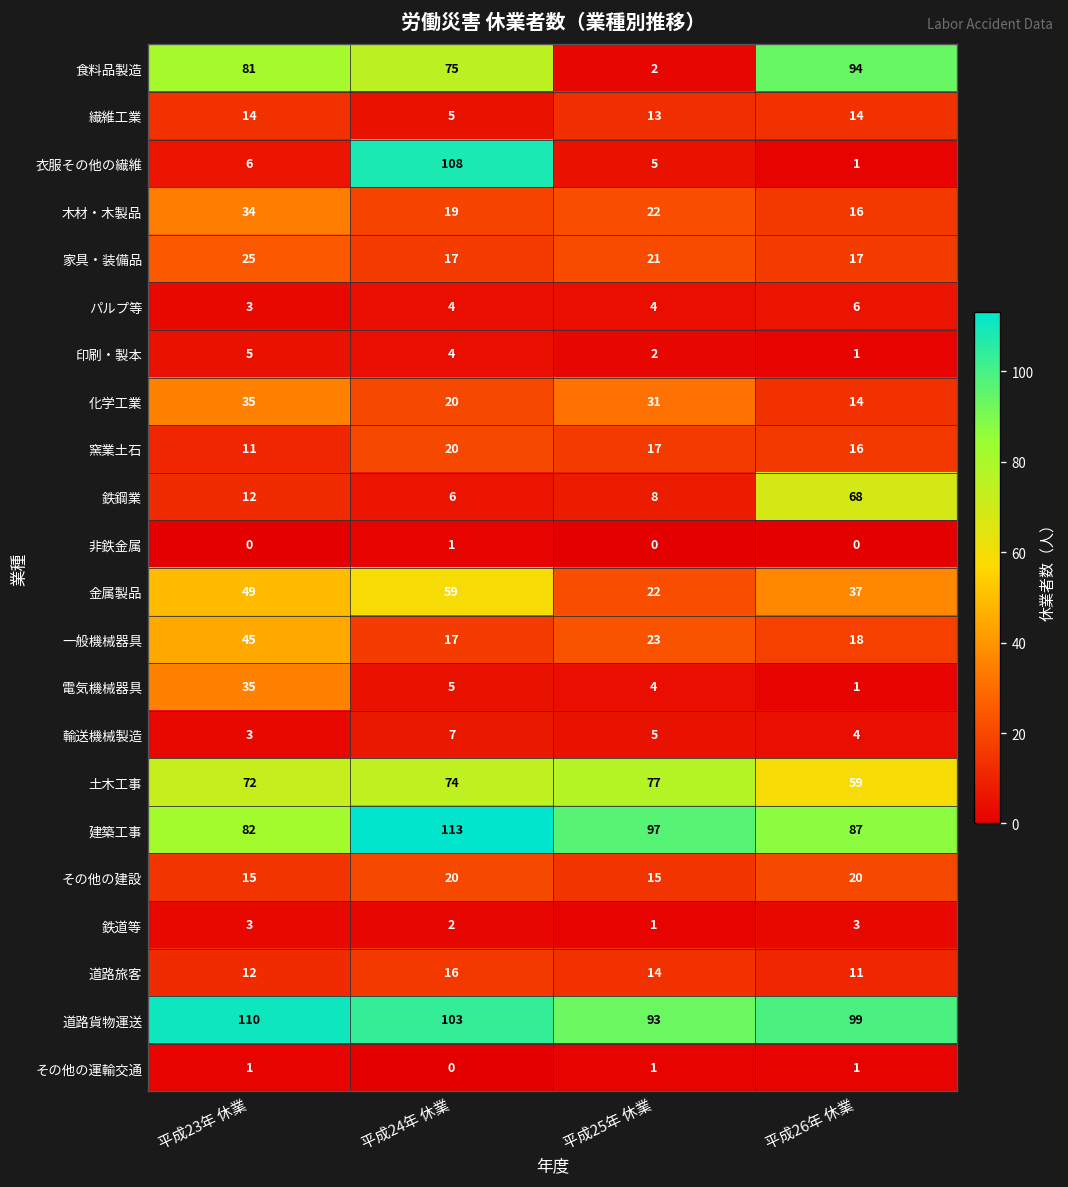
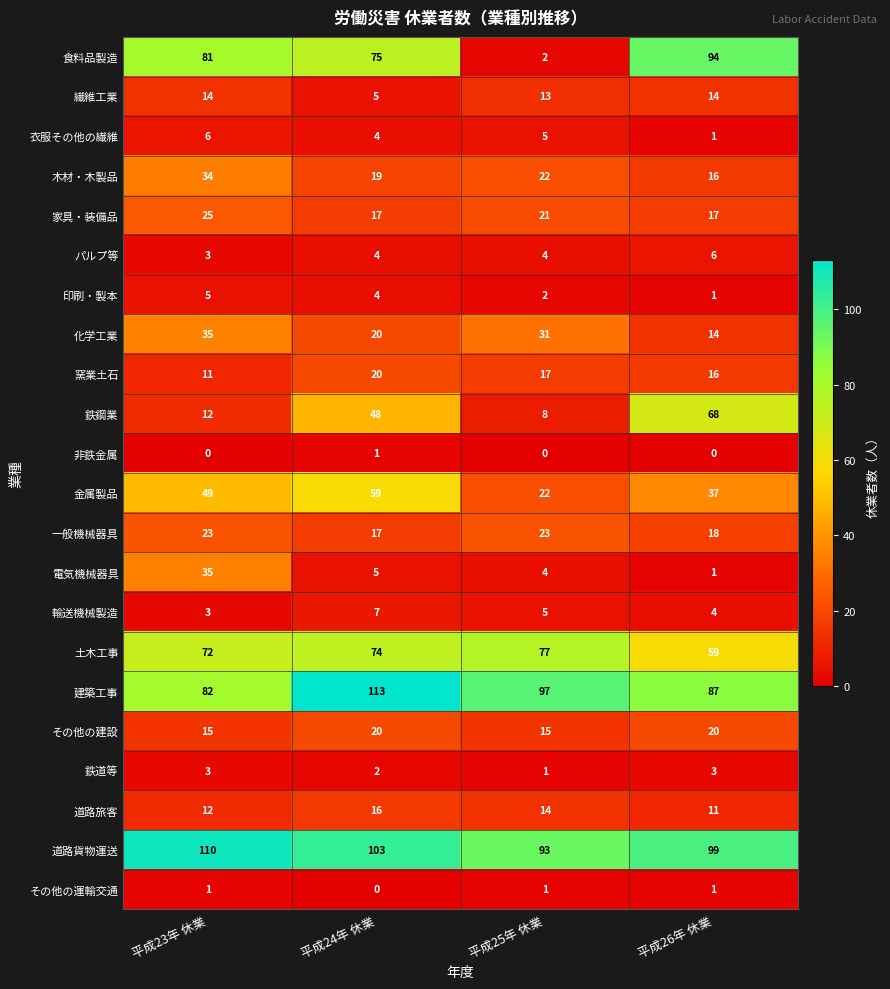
  {
    "食料品製造": {
      "平成23年 休業": 81,
      "平成24年 休業": 75,
      "平成25年 休業": 2,
      "平成26年 休業": 94
    },
    "繊維工業": {
      "平成23年 休業": 14,
      "平成24年 休業": 5,
      "平成25年 休業": 13,
      "平成26年 休業": 14
    },
    "衣服その他の繊維": {
      "平成23年 休業": 6,
-     "平成24年 休業": 108,
+     "平成24年 休業": 4,
      "平成25年 休業": 5,
      "平成26年 休業": 1
    },
    "木材・木製品": {
      "平成23年 休業": 34,
      "平成24年 休業": 19,
      "平成25年 休業": 22,
      "平成26年 休業": 16
    },
    "家具・装備品": {
      "平成23年 休業": 25,
      "平成24年 休業": 17,
      "平成25年 休業": 21,
      "平成26年 休業": 17
    },
    "パルプ等": {
      "平成23年 休業": 3,
      "平成24年 休業": 4,
      "平成25年 休業": 4,
      "平成26年 休業": 6
    },
    "印刷・製本": {
      "平成23年 休業": 5,
      "平成24年 休業": 4,
      "平成25年 休業": 2,
      "平成26年 休業": 1
    },
    "化学工業": {
      "平成23年 休業": 35,
      "平成24年 休業": 20,
      "平成25年 休業": 31,
      "平成26年 休業": 14
    },
    "窯業土石": {
      "平成23年 休業": 11,
      "平成24年 休業": 20,
      "平成25年 休業": 17,
      "平成26年 休業": 16
    },
    "鉄鋼業": {
      "平成23年 休業": 12,
-     "平成24年 休業": 6,
+     "平成24年 休業": 48,
      "平成25年 休業": 8,
      "平成26年 休業": 68
    },
    "非鉄金属": {
      "平成23年 休業": 0,
      "平成24年 休業": 1,
      "平成25年 休業": 0,
      "平成26年 休業": 0
    },
    "金属製品": {
      "平成23年 休業": 49,
      "平成24年 休業": 59,
      "平成25年 休業": 22,
      "平成26年 休業": 37
    },
    "一般機械器具": {
-     "平成23年 休業": 45,
+     "平成23年 休業": 23,
      "平成24年 休業": 17,
      "平成25年 休業": 23,
      "平成26年 休業": 18
    },
    "電気機械器具": {
      "平成23年 休業": 35,
      "平成24年 休業": 5,
      "平成25年 休業": 4,
      "平成26年 休業": 1
    },
    "輸送機械製造": {
      "平成23年 休業": 3,
      "平成24年 休業": 7,
      "平成25年 休業": 5,
      "平成26年 休業": 4
    },
    "土木工事": {
      "平成23年 休業": 72,
      "平成24年 休業": 74,
      "平成25年 休業": 77,
      "平成26年 休業": 59
    },
    "建築工事": {
      "平成23年 休業": 82,
      "平成24年 休業": 113,
      "平成25年 休業": 97,
      "平成26年 休業": 87
    },
    "その他の建設": {
      "平成23年 休業": 15,
      "平成24年 休業": 20,
      "平成25年 休業": 15,
      "平成26年 休業": 20
    },
    "鉄道等": {
      "平成23年 休業": 3,
      "平成24年 休業": 2,
      "平成25年 休業": 1,
      "平成26年 休業": 3
    },
    "道路旅客": {
      "平成23年 休業": 12,
      "平成24年 休業": 16,
      "平成25年 休業": 14,
      "平成26年 休業": 11
    },
    "道路貨物運送": {
      "平成23年 休業": 110,
      "平成24年 休業": 103,
      "平成25年 休業": 93,
      "平成26年 休業": 99
    },
    "その他の運輸交通": {
      "平成23年 休業": 1,
      "平成24年 休業": 0,
      "平成25年 休業": 1,
      "平成26年 休業": 1
    }
  }
